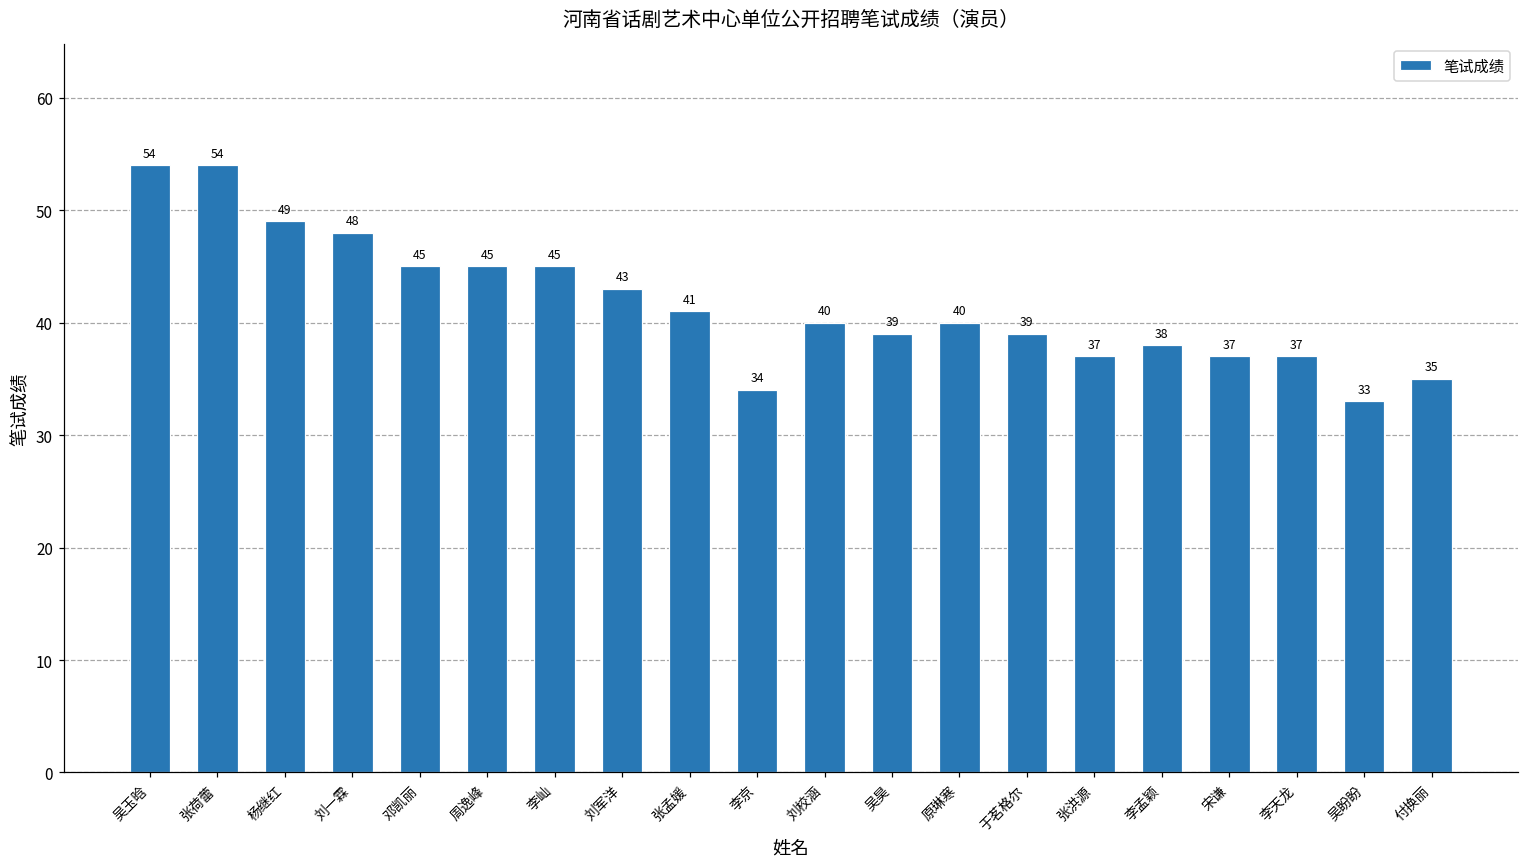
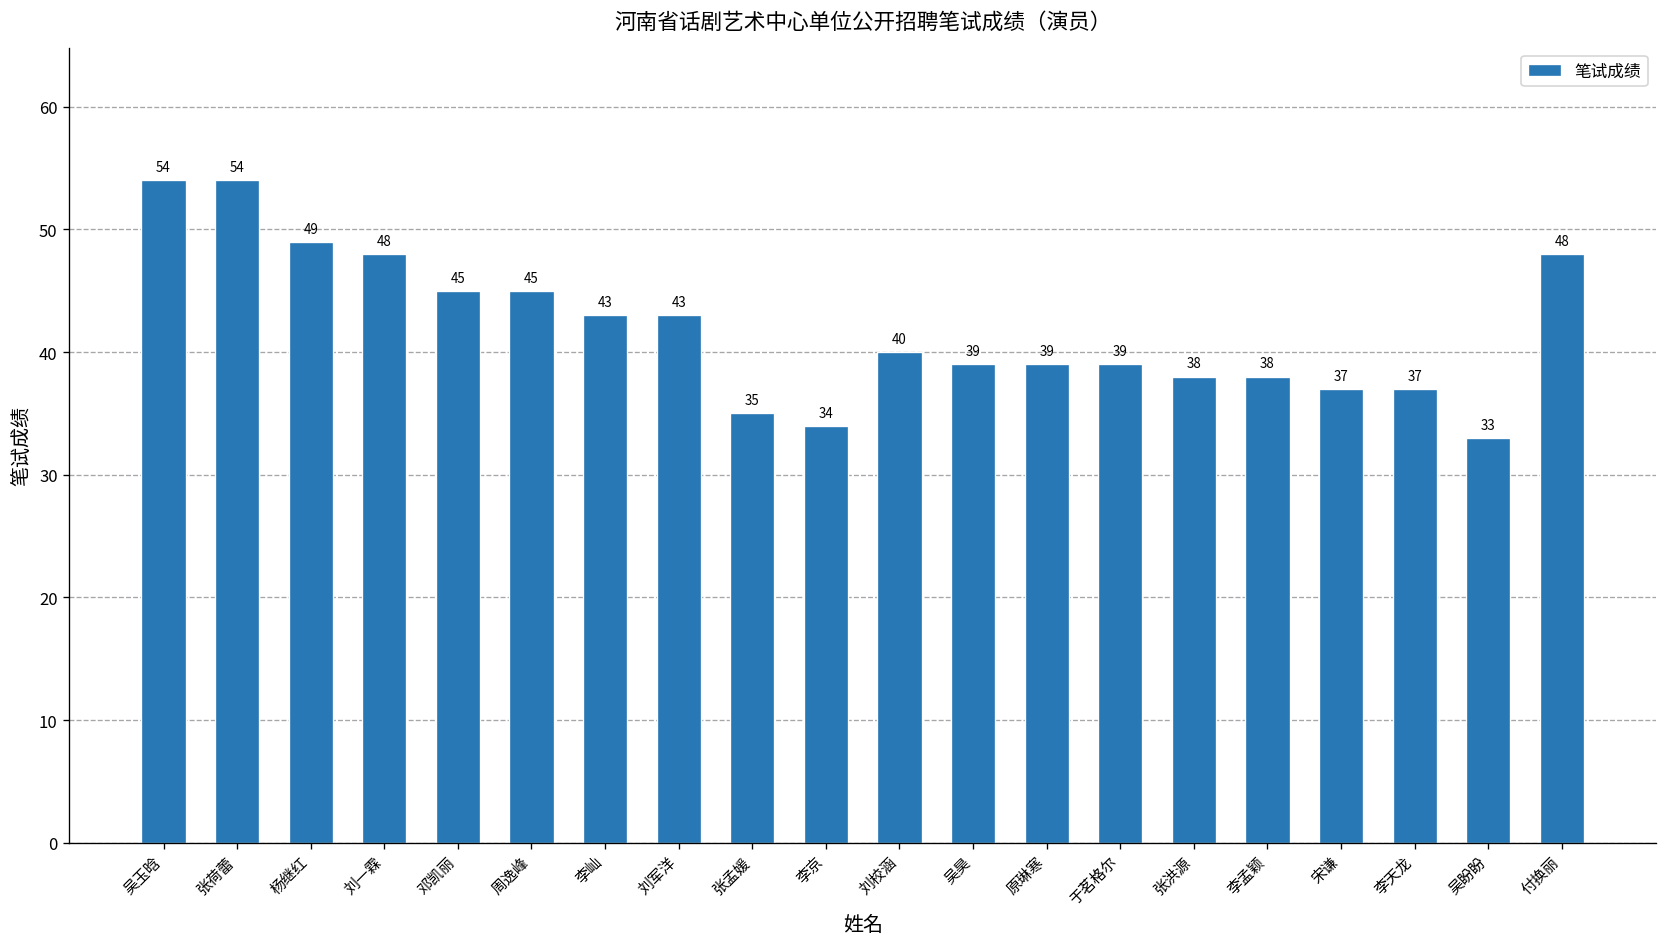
  {
    "吴玉晗": 54,
    "张荷蕾": 54,
    "杨继红": 49,
    "刘一霖": 48,
    "邓凯丽": 45,
    "周逸峰": 45,
-   "李屾": 45,
+   "李屾": 43,
    "刘军洋": 43,
-   "张孟媛": 41,
+   "张孟媛": 35,
    "李京": 34,
    "刘校涵": 40,
    "吴昊": 39,
-   "原琳寒": 40,
+   "原琳寒": 39,
    "于茗格尔": 39,
-   "张洪源": 37,
+   "张洪源": 38,
    "李孟颖": 38,
    "宋谦": 37,
    "李天龙": 37,
    "吴盼盼": 33,
-   "付换丽": 35
+   "付换丽": 48
  }
